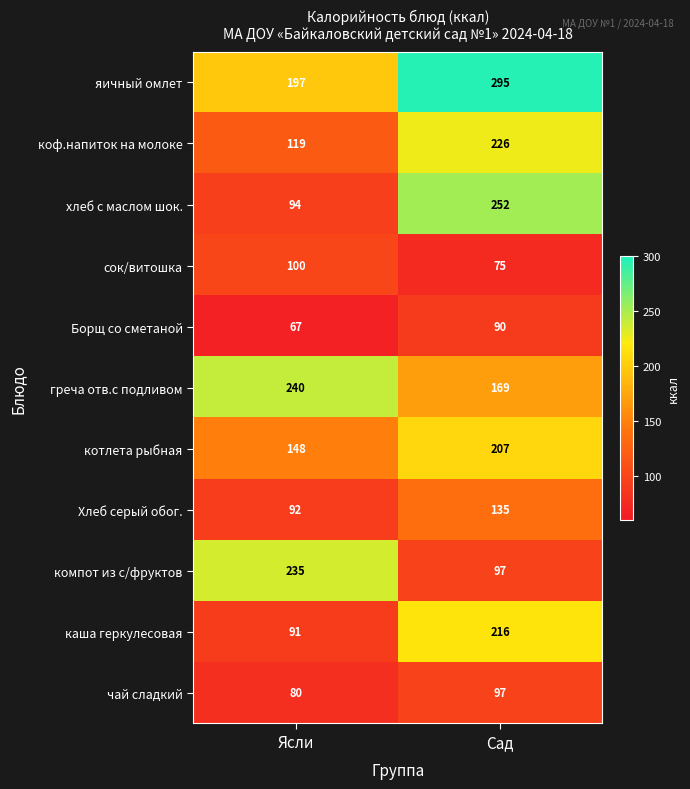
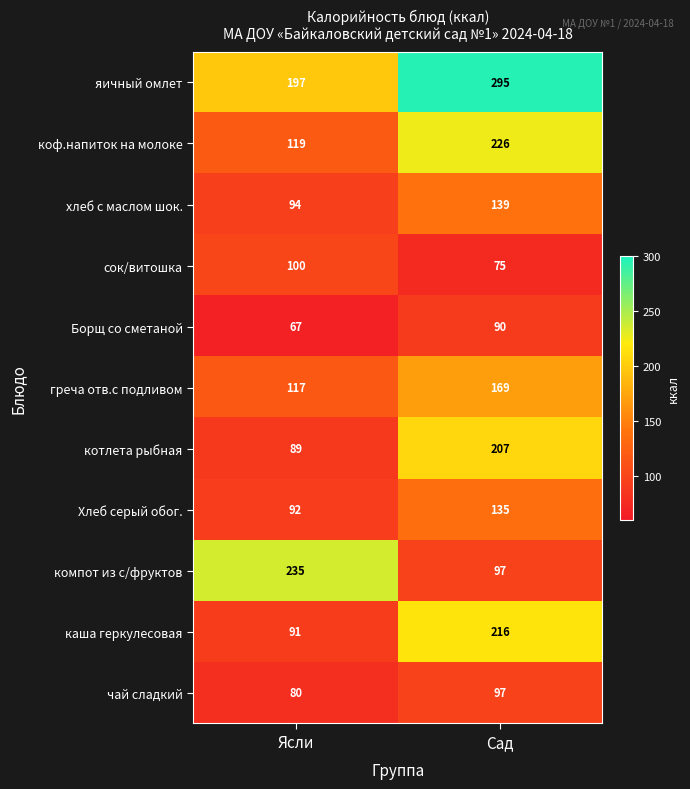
  {
    "яичный омлет": {
      "Ясли": 197,
      "Сад": 295
    },
    "коф.напиток на молоке": {
      "Ясли": 119,
      "Сад": 226
    },
    "хлеб с маслом шок.": {
      "Ясли": 94,
-     "Сад": 252
+     "Сад": 139
    },
    "сок/витошка": {
      "Ясли": 100,
      "Сад": 75
    },
    "Борщ со сметаной": {
      "Ясли": 67,
      "Сад": 90
    },
    "греча отв.с подливом": {
-     "Ясли": 240,
+     "Ясли": 117,
      "Сад": 169
    },
    "котлета рыбная": {
-     "Ясли": 148,
+     "Ясли": 89,
      "Сад": 207
    },
    "Хлеб серый обог.": {
      "Ясли": 92,
      "Сад": 135
    },
    "компот из с/фруктов": {
      "Ясли": 235,
      "Сад": 97
    },
    "каша геркулесовая": {
      "Ясли": 91,
      "Сад": 216
    },
    "чай сладкий": {
      "Ясли": 80,
      "Сад": 97
    }
  }
